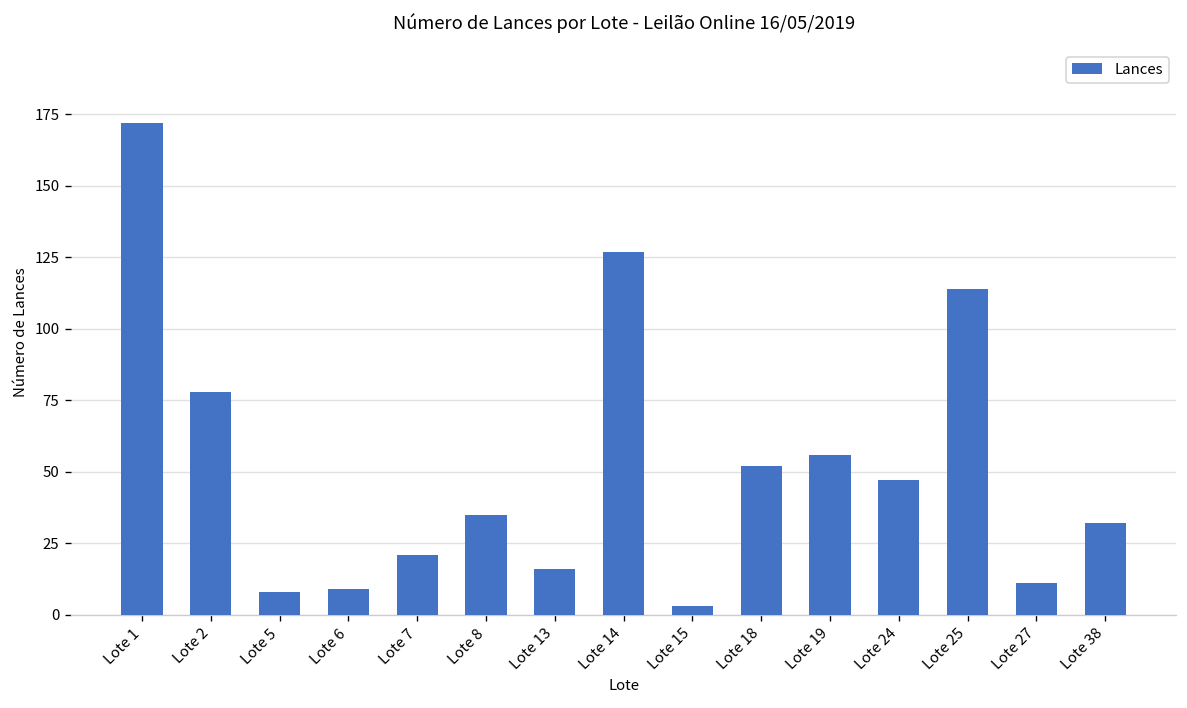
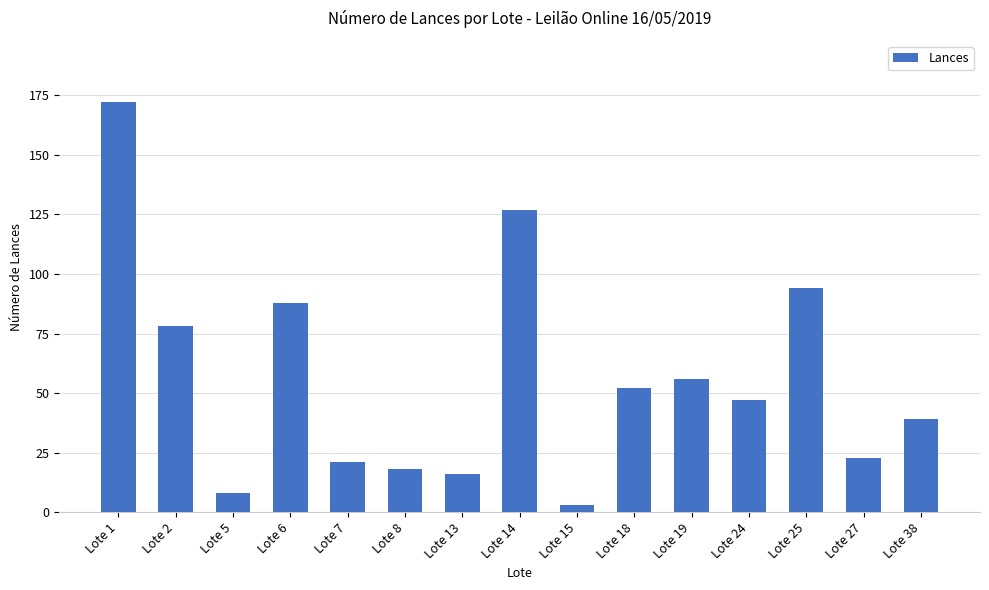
  {
    "Lote 1": 172,
    "Lote 2": 78,
    "Lote 5": 8,
-   "Lote 6": 9,
+   "Lote 6": 88,
    "Lote 7": 21,
-   "Lote 8": 35,
+   "Lote 8": 18,
    "Lote 13": 16,
    "Lote 14": 127,
    "Lote 15": 3,
    "Lote 18": 52,
    "Lote 19": 56,
    "Lote 24": 47,
-   "Lote 25": 114,
-   "Lote 27": 11,
-   "Lote 38": 32
+   "Lote 25": 94,
+   "Lote 27": 23,
+   "Lote 38": 39
  }
